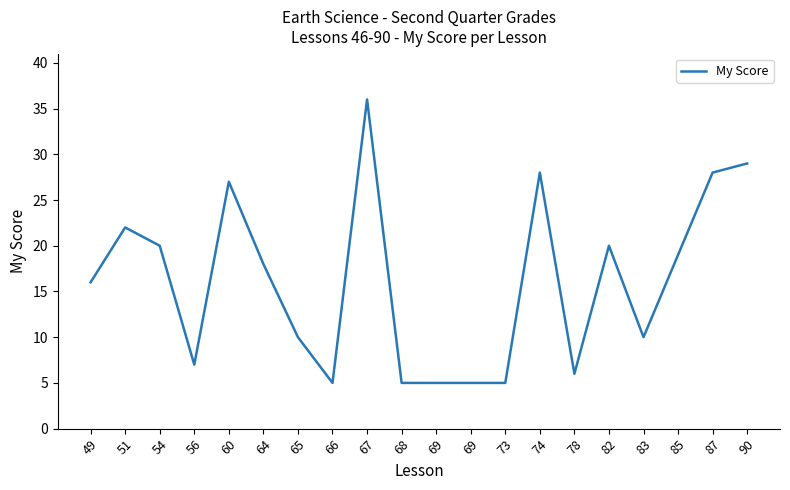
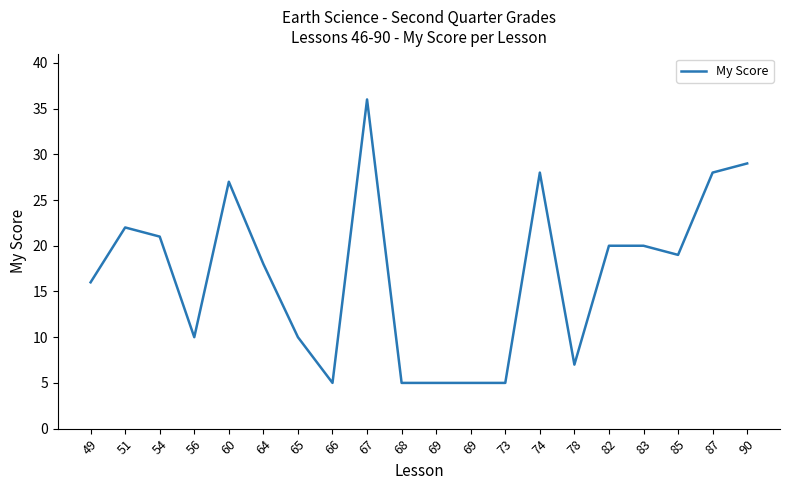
  {
    "49": 16,
    "51": 22,
-   "54": 20,
-   "56": 7,
+   "54": 21,
+   "56": 10,
    "60": 27,
    "64": 18,
    "65": 10,
    "66": 5,
    "67": 36,
    "68": 5,
    "73": 5,
    "74": 28,
-   "78": 6,
+   "78": 7,
    "82": 20,
-   "83": 10,
+   "83": 20,
    "85": 19,
    "87": 28,
    "90": 29
  }
